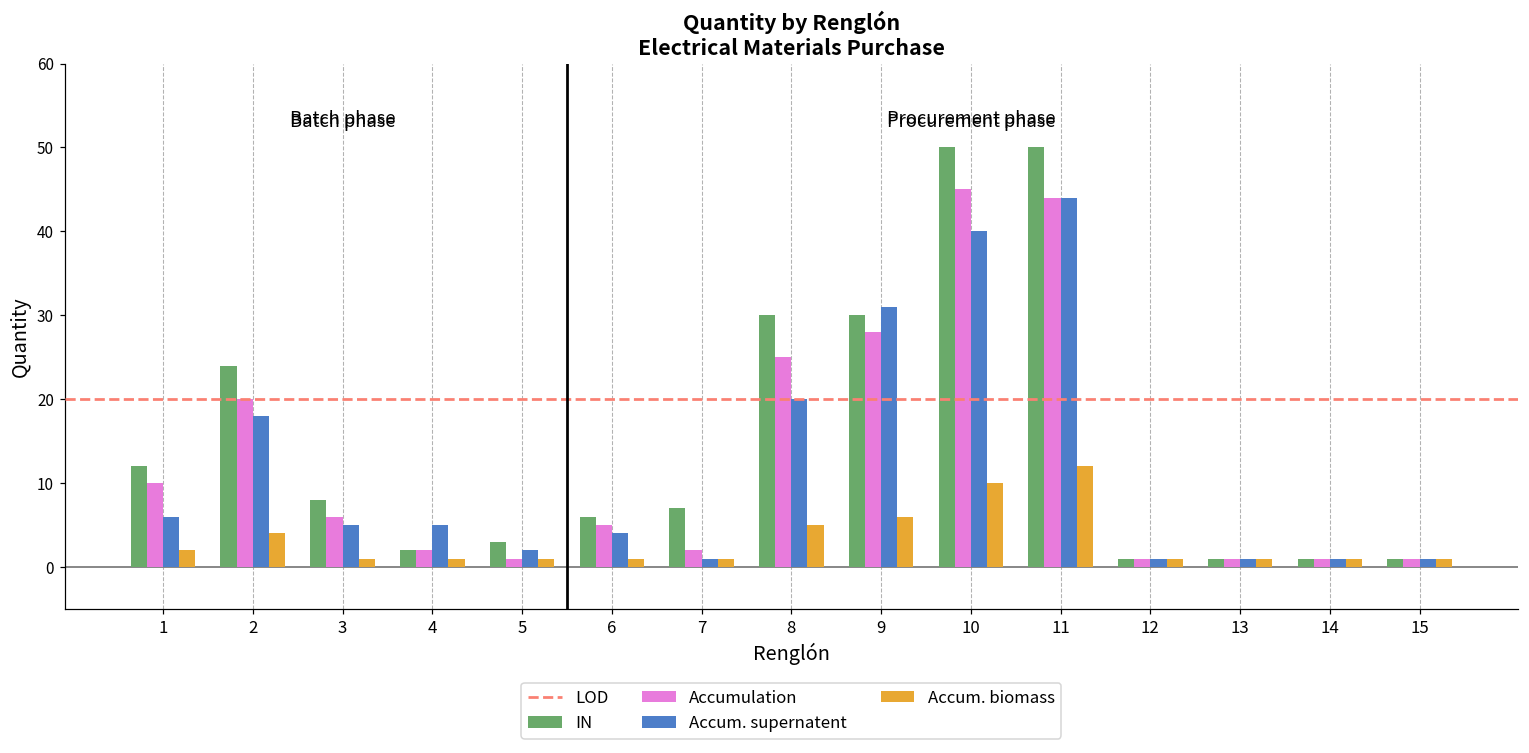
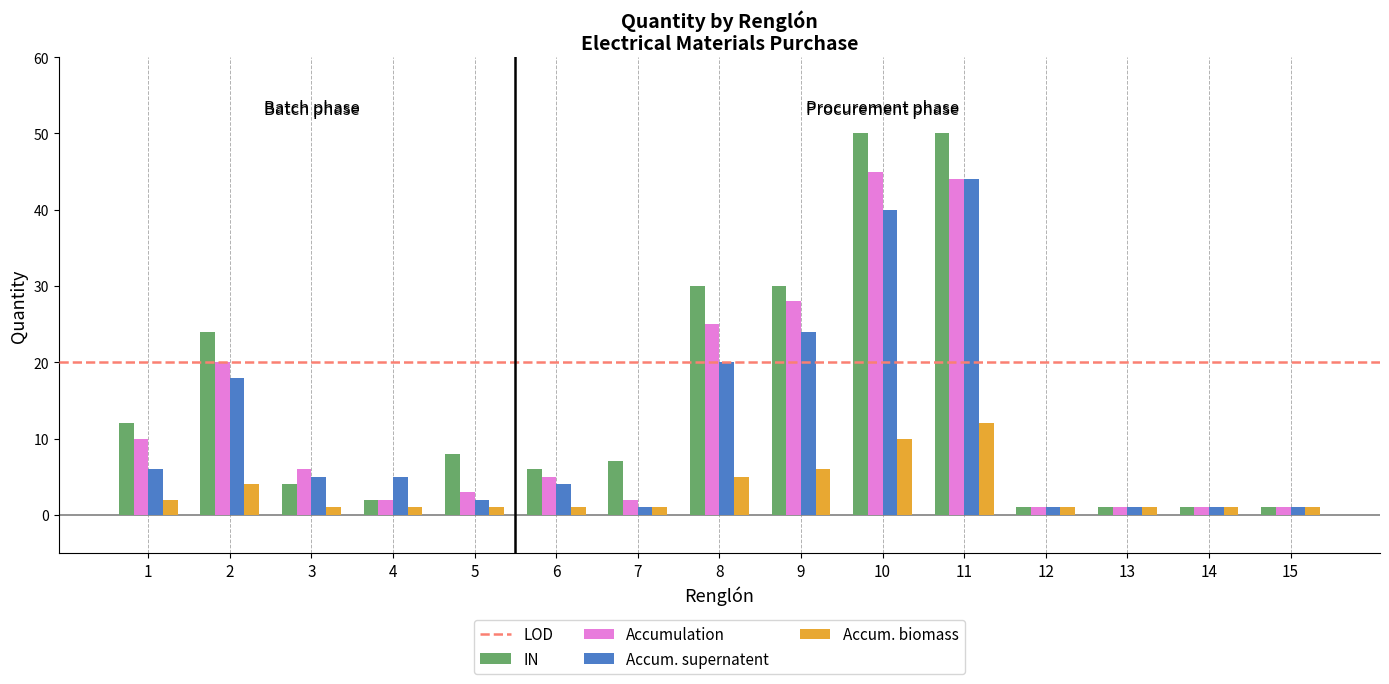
  {
    "IN": {
      "1": 12,
      "2": 24,
-     "3": 8,
+     "3": 4,
      "4": 2,
-     "5": 3,
+     "5": 8,
      "6": 6,
      "7": 7,
      "8": 30,
      "9": 30,
      "10": 50,
      "11": 50,
      "12": 1,
      "13": 1,
      "14": 1,
      "15": 1
    },
    "Accumulation": {
      "1": 10,
      "2": 20,
      "3": 6,
      "4": 2,
-     "5": 1,
+     "5": 3,
      "6": 5,
      "7": 2,
      "8": 25,
      "9": 28,
      "10": 45,
      "11": 44,
      "12": 1,
      "13": 1,
      "14": 1,
      "15": 1
    },
    "Accum. supernatent": {
      "1": 6,
      "2": 18,
      "3": 5,
      "4": 5,
      "5": 2,
      "6": 4,
      "7": 1,
      "8": 20,
-     "9": 31,
+     "9": 24,
      "10": 40,
      "11": 44,
      "12": 1,
      "13": 1,
      "14": 1,
      "15": 1
    },
    "Accum. biomass": {
      "1": 2,
      "2": 4,
      "3": 1,
      "4": 1,
      "5": 1,
      "6": 1,
      "7": 1,
      "8": 5,
      "9": 6,
      "10": 10,
      "11": 12,
      "12": 1,
      "13": 1,
      "14": 1,
      "15": 1
    }
  }
